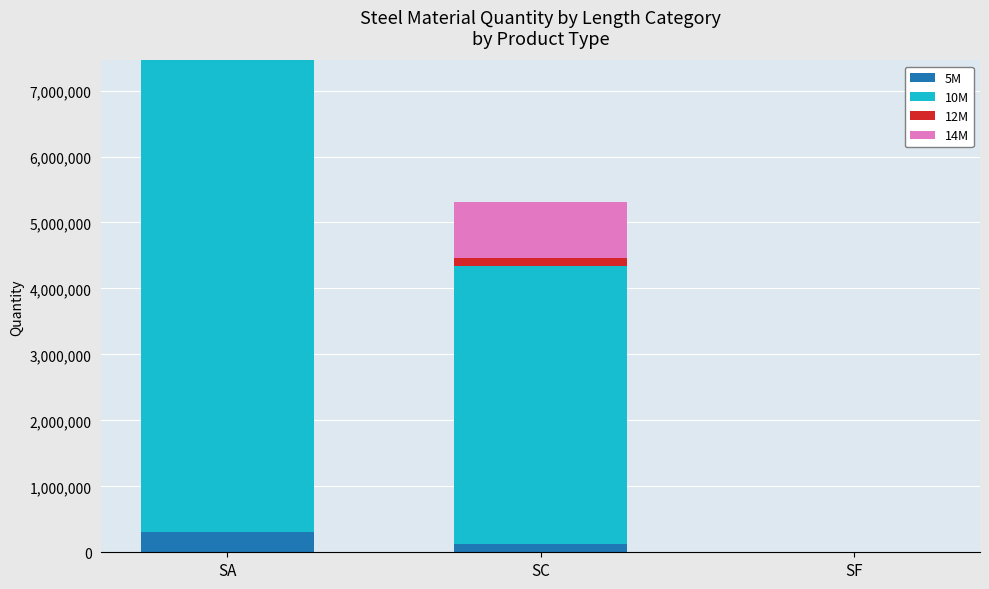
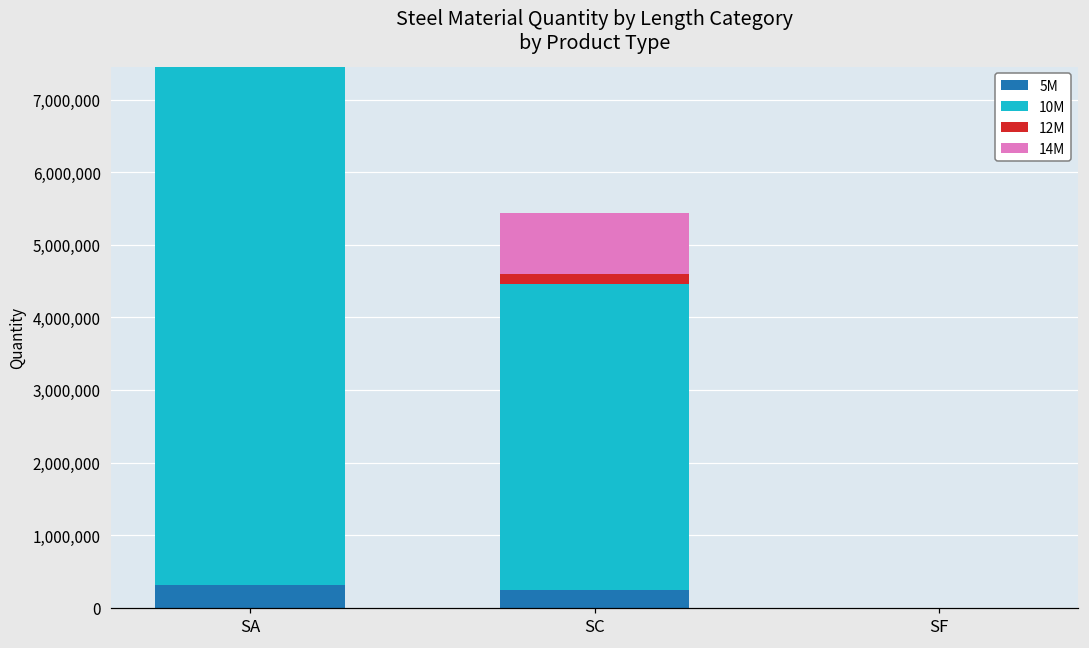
  {
    "5M": {
      "SA": "300,000",
-     "SC": "100,000",
+     "SC": "200,000",
      "SF": "0"
    },
    "10M": {
      "SA": "7,100,000",
      "SC": "4,200,000",
      "SF": "0"
    },
    "12M": {
      "SA": "0",
      "SC": "100,000",
      "SF": "0"
    },
    "14M": {
      "SA": "0",
      "SC": "800,000",
      "SF": "0"
    }
  }
